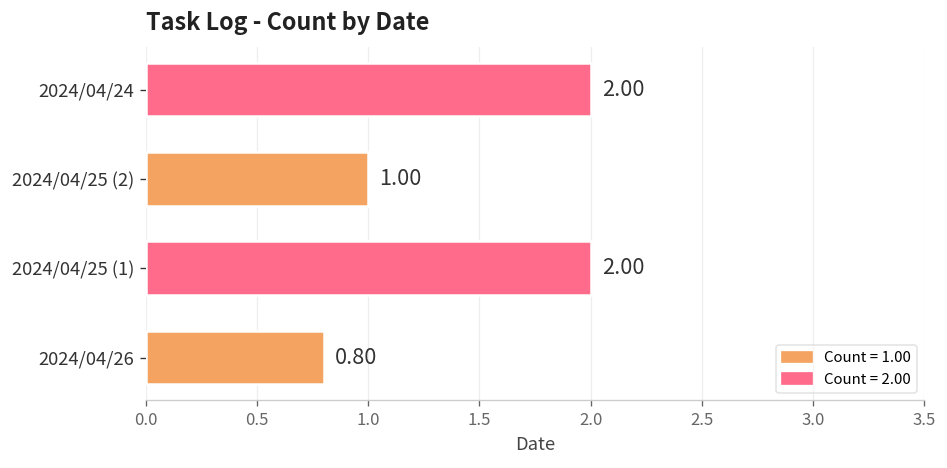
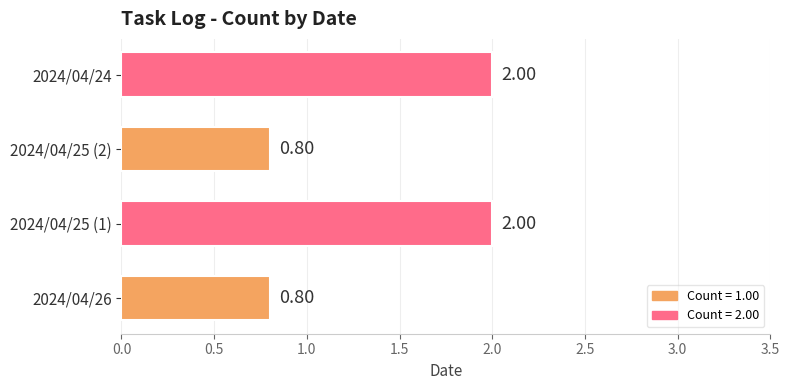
  {
    "2024/04/24": 2.00,
-   "2024/04/25 (2)": 1.00,
+   "2024/04/25 (2)": 0.80,
    "2024/04/25 (1)": 2.00,
    "2024/04/26": 0.80
  }
